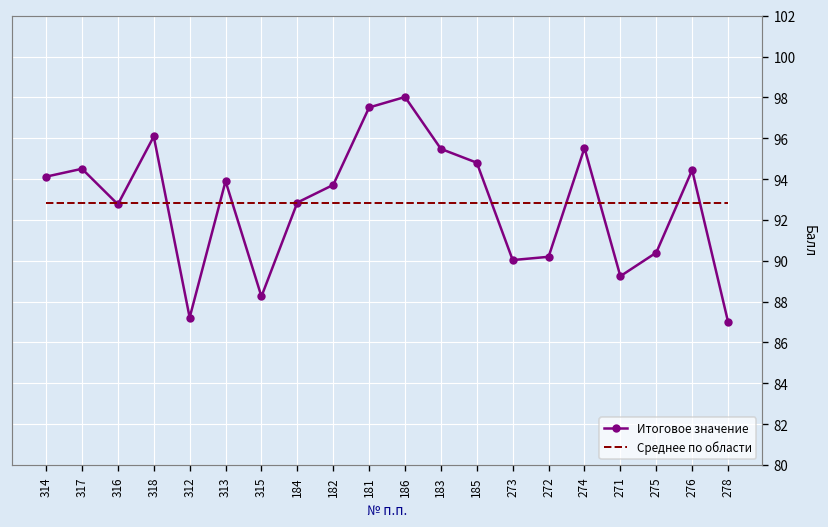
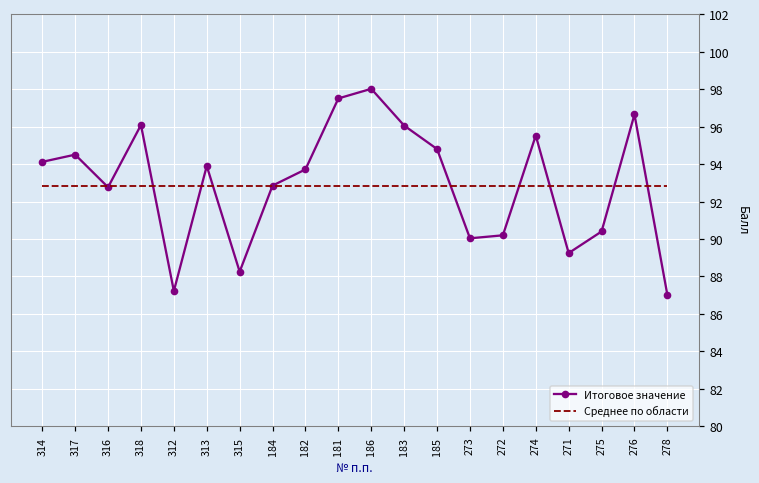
  {
    "Итоговое значение": {
      "314": 94.1,
      "317": 94.5,
      "318": 96.1,
      "312": 87.2,
      "313": 93.9,
      "315": 88.2,
      "182": 93.7,
      "181": 97.5,
      "186": 98.0,
-     "183": 95.5,
+     "183": 96.1,
      "185": 94.8,
      "273": 90.0,
      "272": 90.2,
      "274": 95.5,
      "271": 89.2,
      "275": 90.4,
-     "276": 94.4,
+     "276": 96.7,
      "278": 87.0
    },
    "Среднее по области": {
      "314": 92.8,
      "317": 92.8,
      "318": 92.8,
      "312": 92.8,
      "313": 92.8,
      "315": 92.8,
      "182": 92.8,
      "181": 92.8,
      "186": 92.8,
      "183": 92.8,
      "185": 92.8,
      "273": 92.8,
      "272": 92.8,
      "274": 92.8,
      "271": 92.8,
      "275": 92.8,
      "276": 92.8,
      "278": 92.8
    }
  }
